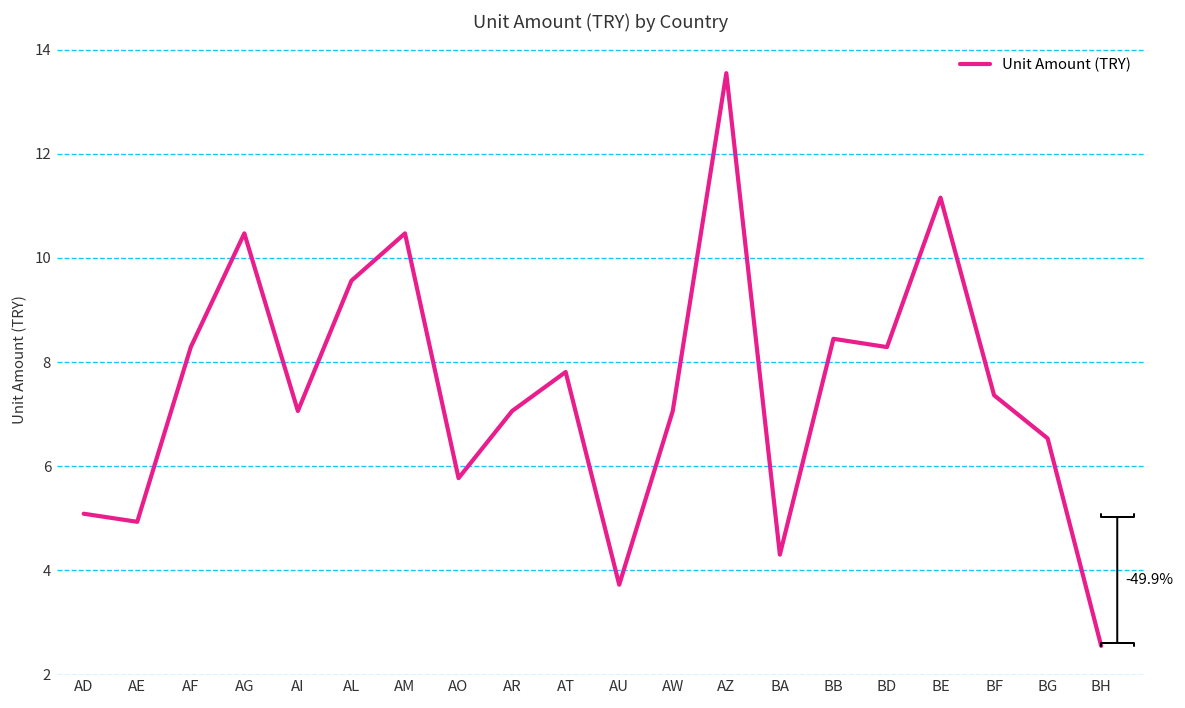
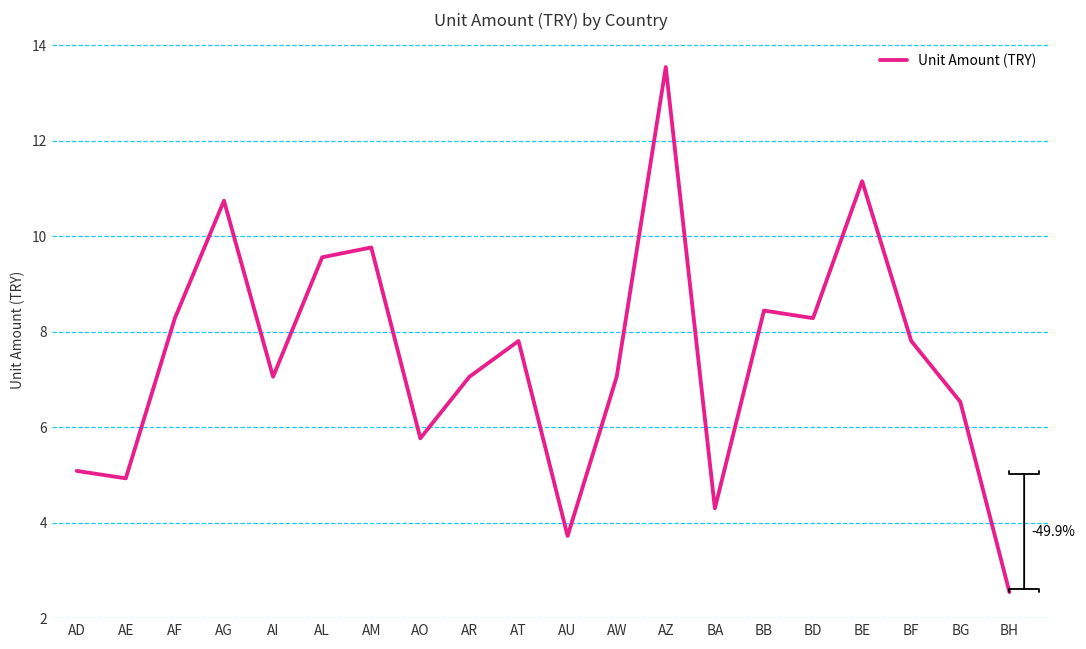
  {
    "AD": 5.1,
    "AE": 4.9,
    "AF": 8.3,
-   "AG": 10.5,
+   "AG": 10.7,
    "AI": 7.1,
    "AL": 9.6,
-   "AM": 10.5,
+   "AM": 9.8,
    "AO": 5.8,
    "AR": 7.1,
    "AT": 7.8,
    "AU": 3.7,
    "AW": 7.1,
    "AZ": 13.5,
    "BA": 4.3,
    "BB": 8.4,
    "BD": 8.3,
    "BE": 11.2,
-   "BF": 7.4,
+   "BF": 7.8,
    "BG": 6.5,
    "BH": 2.5
  }
